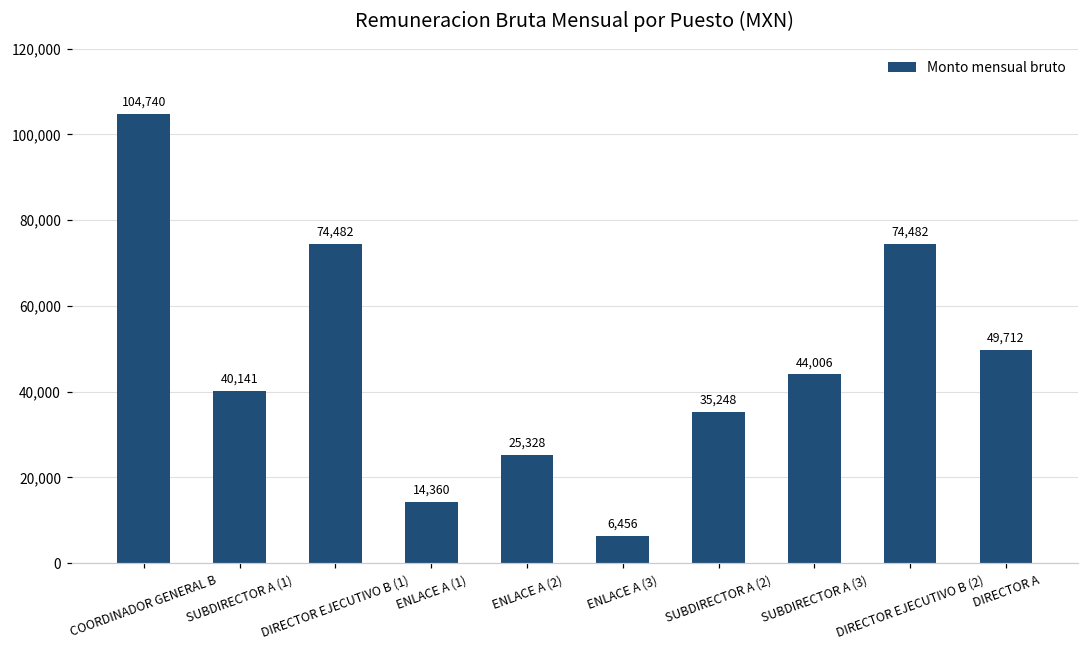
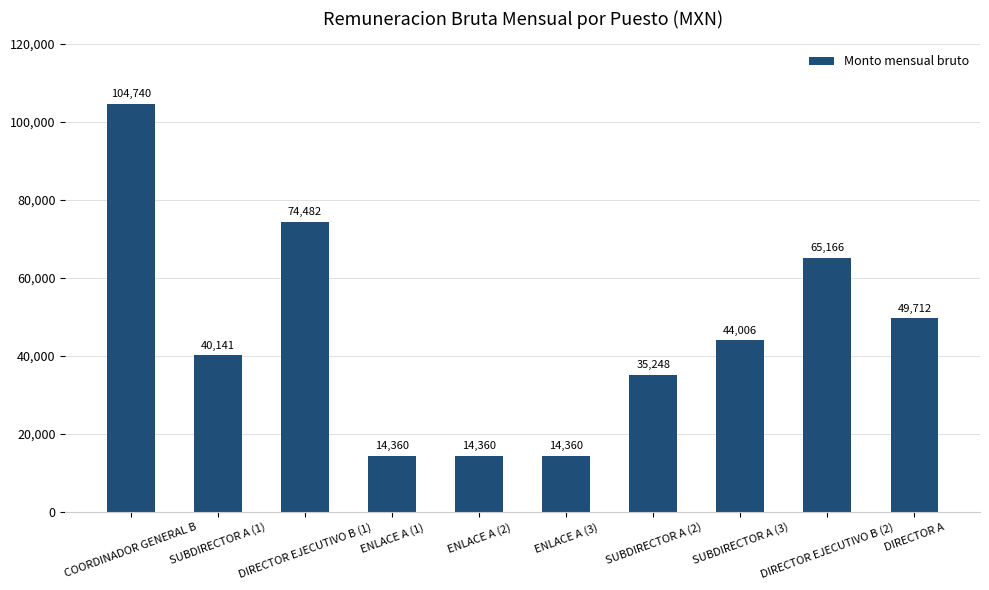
  {
    "COORDINADOR GENERAL B": "104,740",
    "SUBDIRECTOR A (1)": "40,141",
    "DIRECTOR EJECUTIVO B (1)": "74,482",
    "ENLACE A (1)": "14,360",
-   "ENLACE A (2)": "25,328",
-   "ENLACE A (3)": "6,456",
+   "ENLACE A (2)": "14,360",
+   "ENLACE A (3)": "14,360",
    "SUBDIRECTOR A (2)": "35,248",
    "SUBDIRECTOR A (3)": "44,006",
-   "DIRECTOR EJECUTIVO B (2)": "74,482",
+   "DIRECTOR EJECUTIVO B (2)": "65,166",
    "DIRECTOR A": "49,712"
  }
